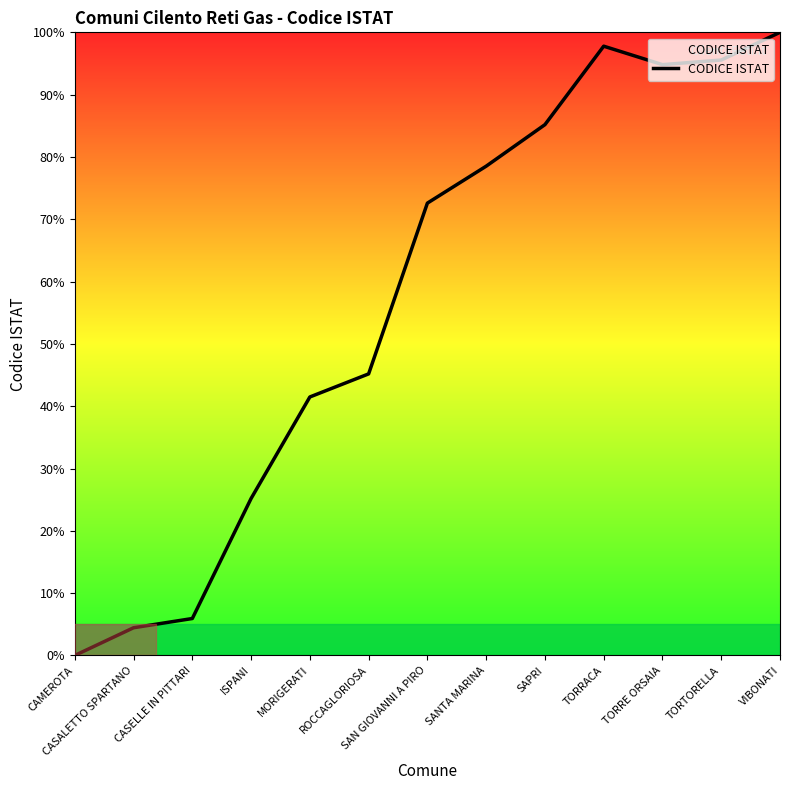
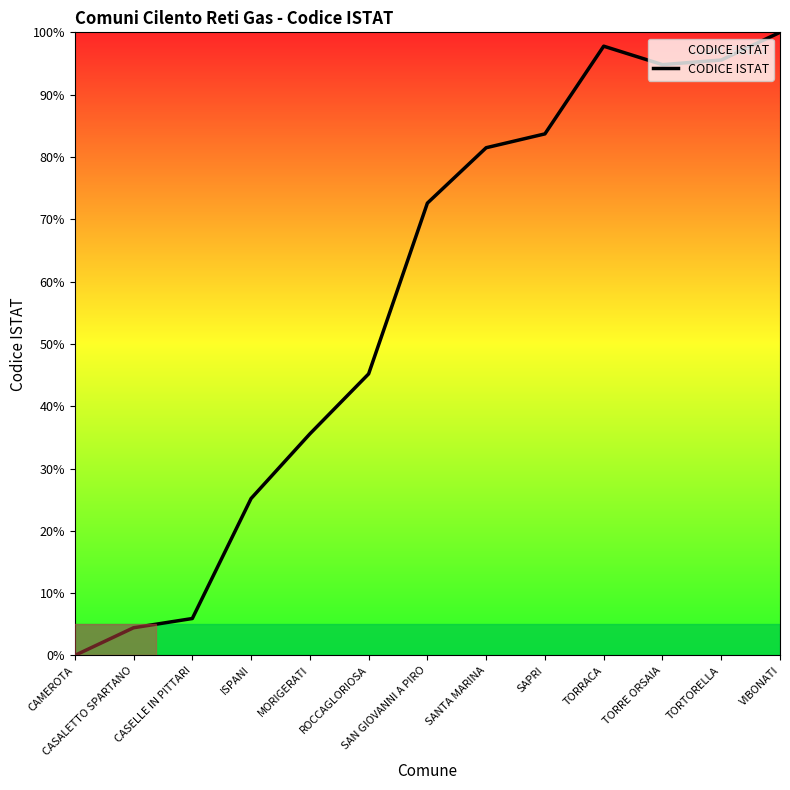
  {
    "CASELLE IN PITTARI": "6%",
    "ISPANI": "25%",
-   "MORIGERATI": "41%",
+   "MORIGERATI": "36%",
    "ROCCAGLORIOSA": "45%",
    "SAN GIOVANNI A PIRO": "73%",
-   "SANTA MARINA": "79%",
-   "SAPRI": "85%",
+   "SANTA MARINA": "81%",
+   "SAPRI": "84%",
    "TORRACA": "98%",
    "VIBONATI": "100%"
  }
